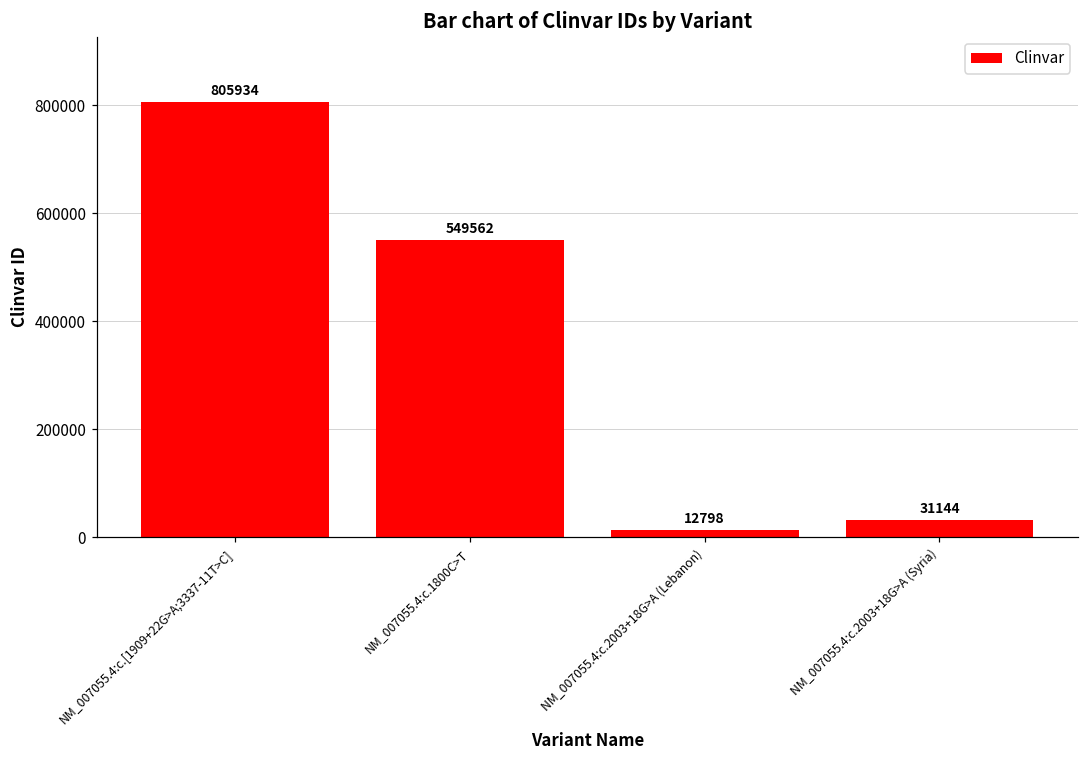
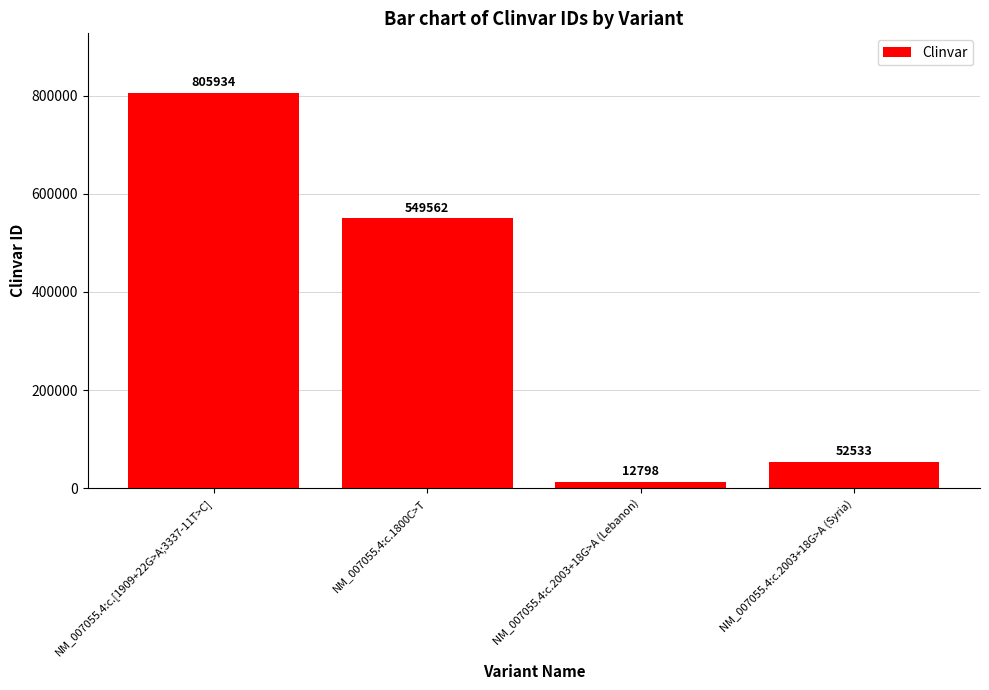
  {
    "NM_007055.4:c.[1909+22G>A;3337-11T>C]": 805934,
    "NM_007055.4:c.1800C>T": 549562,
    "NM_007055.4:c.2003+18G>A (Lebanon)": 12798,
-   "NM_007055.4:c.2003+18G>A (Syria)": 31144
+   "NM_007055.4:c.2003+18G>A (Syria)": 52533
  }
